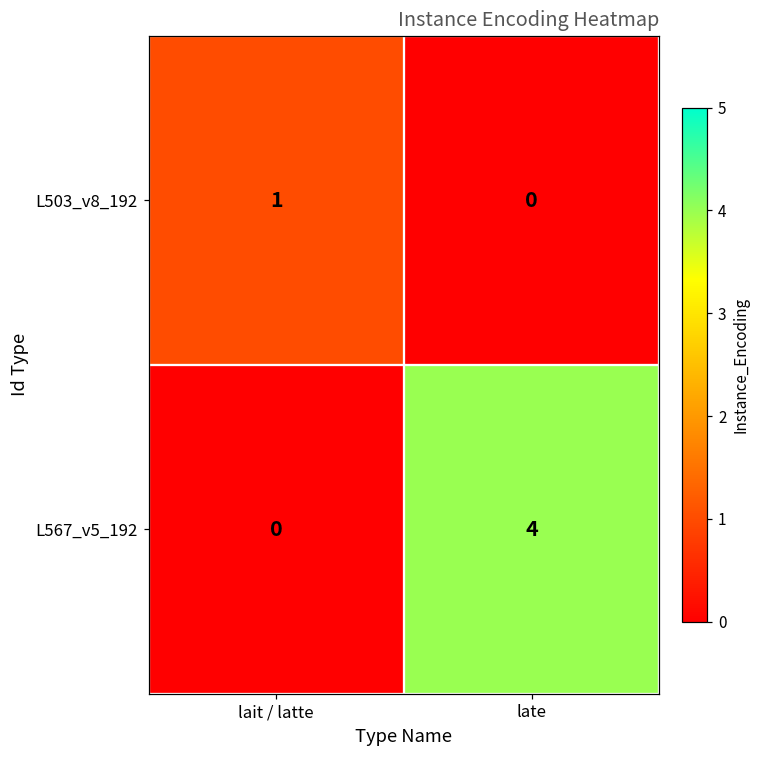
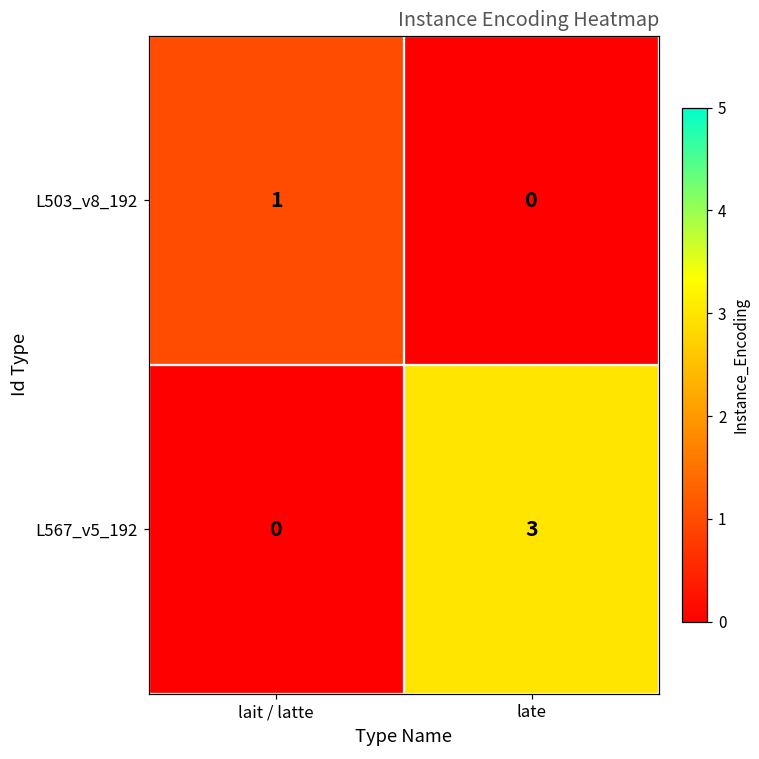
  {
    "L503_v8_192": {
      "lait / latte": 1,
      "late": 0
    },
    "L567_v5_192": {
      "lait / latte": 0,
-     "late": 4
+     "late": 3
    }
  }
